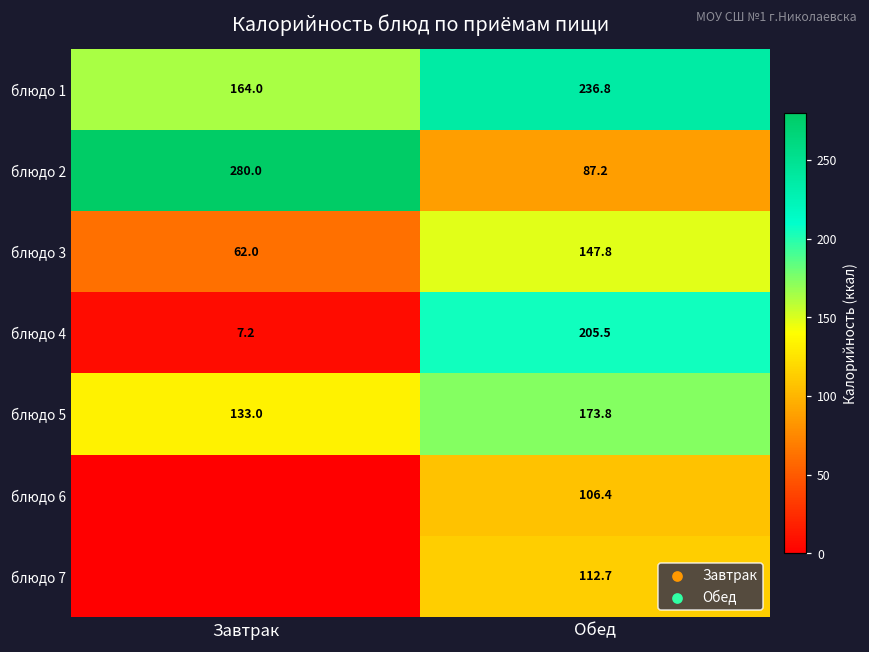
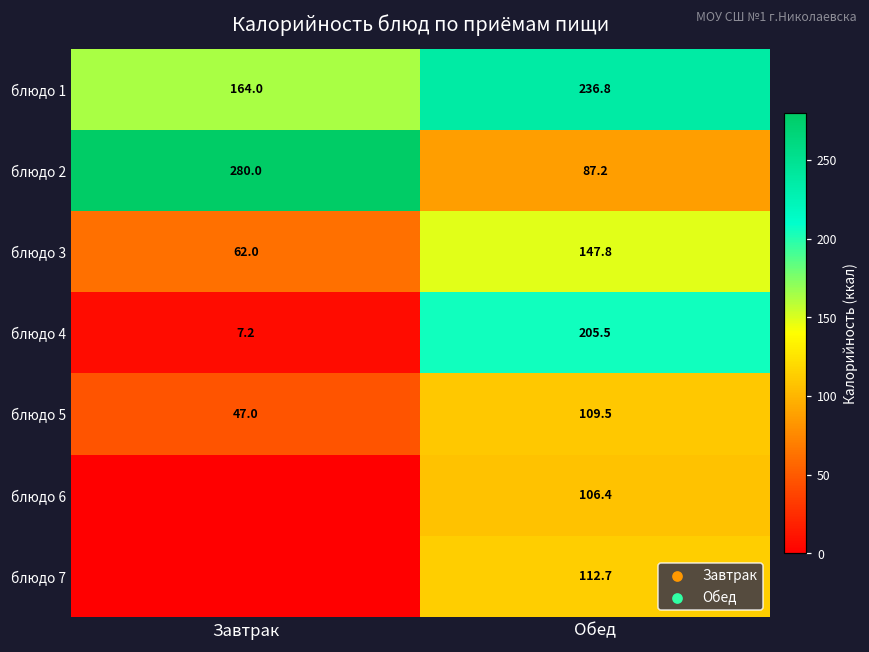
  {
    "блюдо 1": {
      "Завтрак": 164.0,
      "Обед": 236.8
    },
    "блюдо 2": {
      "Завтрак": 280.0,
      "Обед": 87.2
    },
    "блюдо 3": {
      "Завтрак": 62.0,
      "Обед": 147.8
    },
    "блюдо 4": {
      "Завтрак": 7.2,
      "Обед": 205.5
    },
    "блюдо 5": {
-     "Завтрак": 133.0,
-     "Обед": 173.8
+     "Завтрак": 47.0,
+     "Обед": 109.5
    },
    "блюдо 6": {
      "Обед": 106.4
    },
    "блюдо 7": {
      "Обед": 112.7
    }
  }
